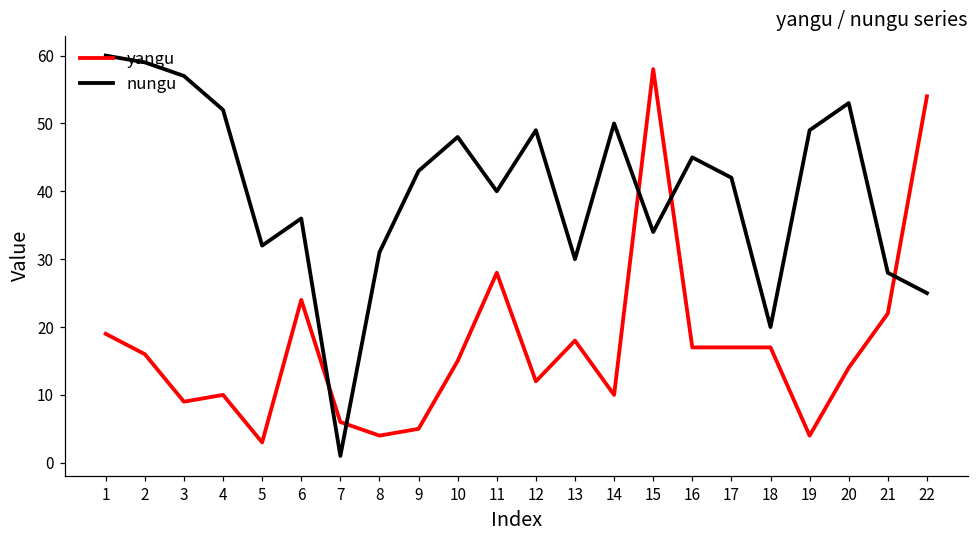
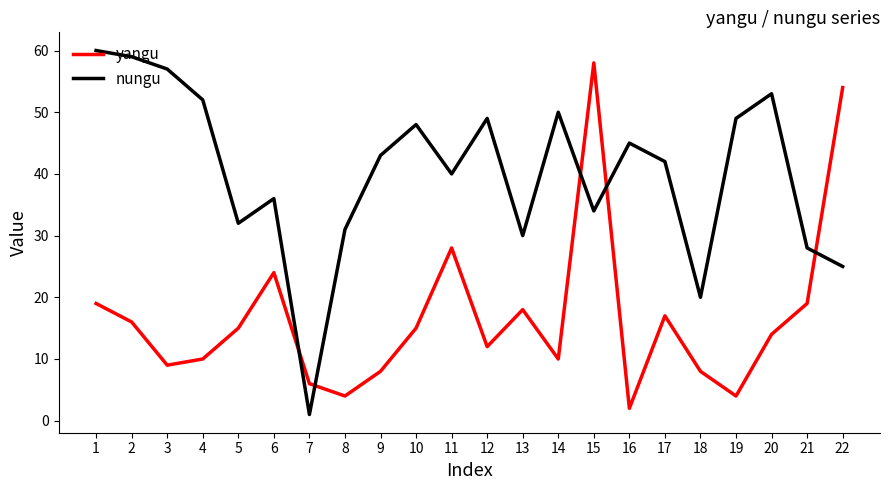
  {
    "yangu": {
      "1": 19,
      "2": 16,
      "3": 9,
      "4": 10,
-     "5": 3,
+     "5": 15,
      "6": 24,
      "7": 6,
      "8": 4,
-     "9": 5,
+     "9": 8,
      "10": 15,
      "11": 28,
      "12": 12,
      "13": 18,
      "14": 10,
      "15": 58,
-     "16": 17,
+     "16": 2,
      "17": 17,
-     "18": 17,
+     "18": 8,
      "19": 4,
      "20": 14,
-     "21": 22,
+     "21": 19,
      "22": 54
    },
    "nungu": {
      "1": 60,
      "2": 59,
      "3": 57,
      "4": 52,
      "5": 32,
      "6": 36,
      "7": 1,
      "8": 31,
      "9": 43,
      "10": 48,
      "11": 40,
      "12": 49,
      "13": 30,
      "14": 50,
      "15": 34,
      "16": 45,
      "17": 42,
      "18": 20,
      "19": 49,
      "20": 53,
      "21": 28,
      "22": 25
    }
  }
